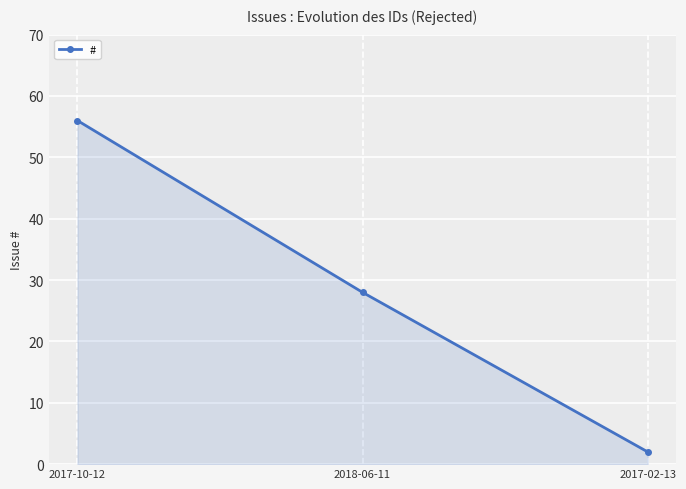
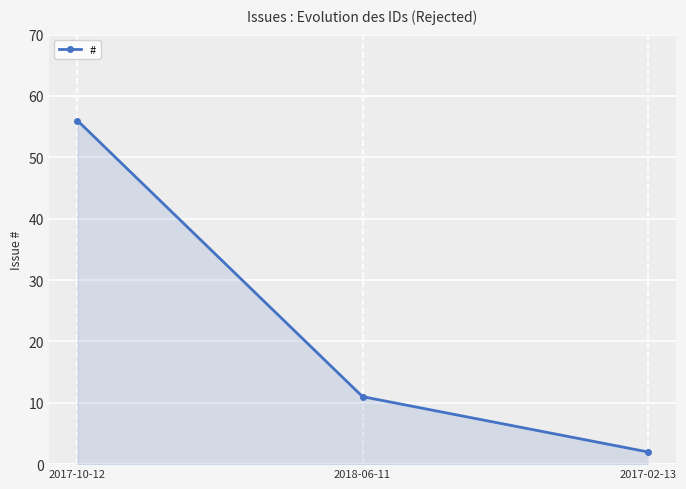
  {
    "2017-10-12": 56,
-   "2018-06-11": 28,
+   "2018-06-11": 11,
    "2017-02-13": 2
  }
